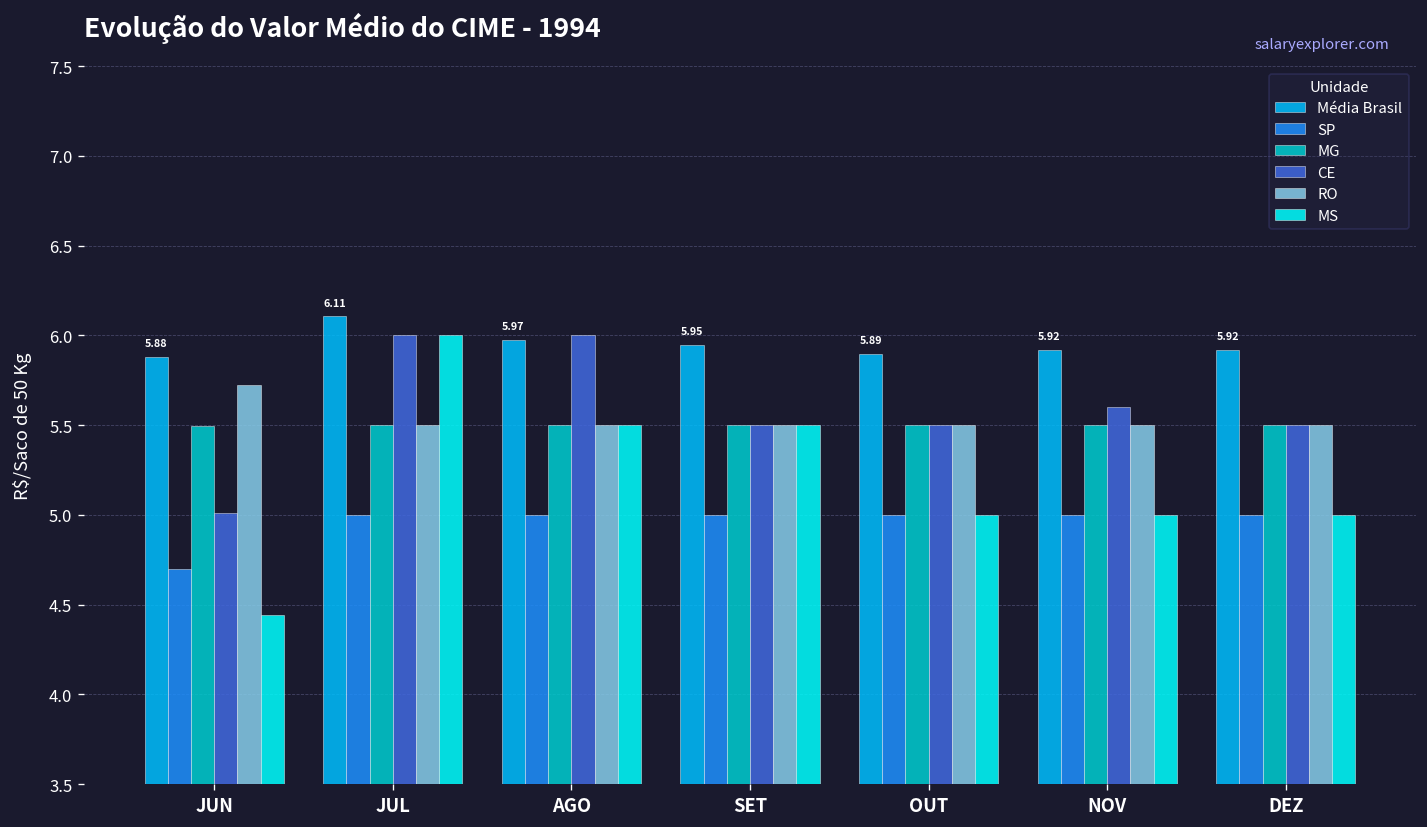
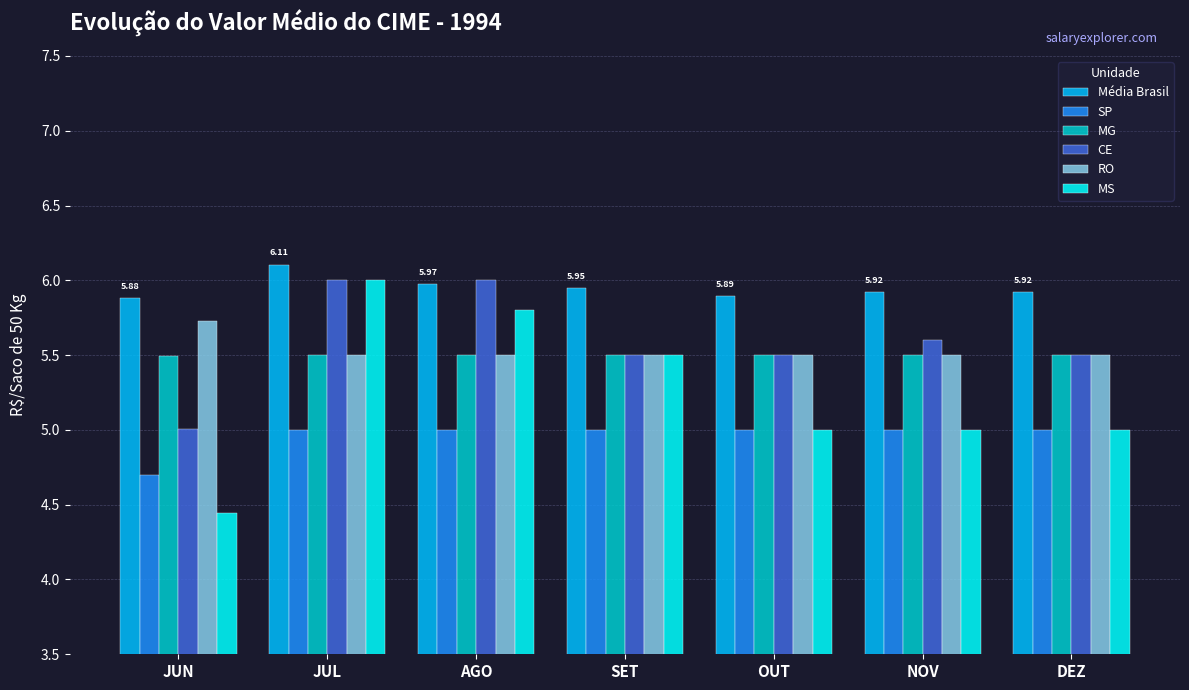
  {
    "CE": {
      "JUN": 5.0,
      "JUL": 6.0,
      "AGO": 6.0,
      "SET": 5.5,
      "OUT": 5.5,
      "NOV": 5.6,
      "DEZ": 5.5
    },
    "RO": {
      "JUN": 5.73,
      "JUL": 5.5,
      "AGO": 5.5,
      "SET": 5.5,
      "OUT": 5.5,
      "NOV": 5.5,
      "DEZ": 5.5
    },
    "MS": {
      "JUN": 4.44,
      "JUL": 6.0,
-     "AGO": 5.5,
+     "AGO": 5.8,
      "SET": 5.5,
      "OUT": 5.0,
      "NOV": 5.0,
      "DEZ": 5.0
    }
  }
